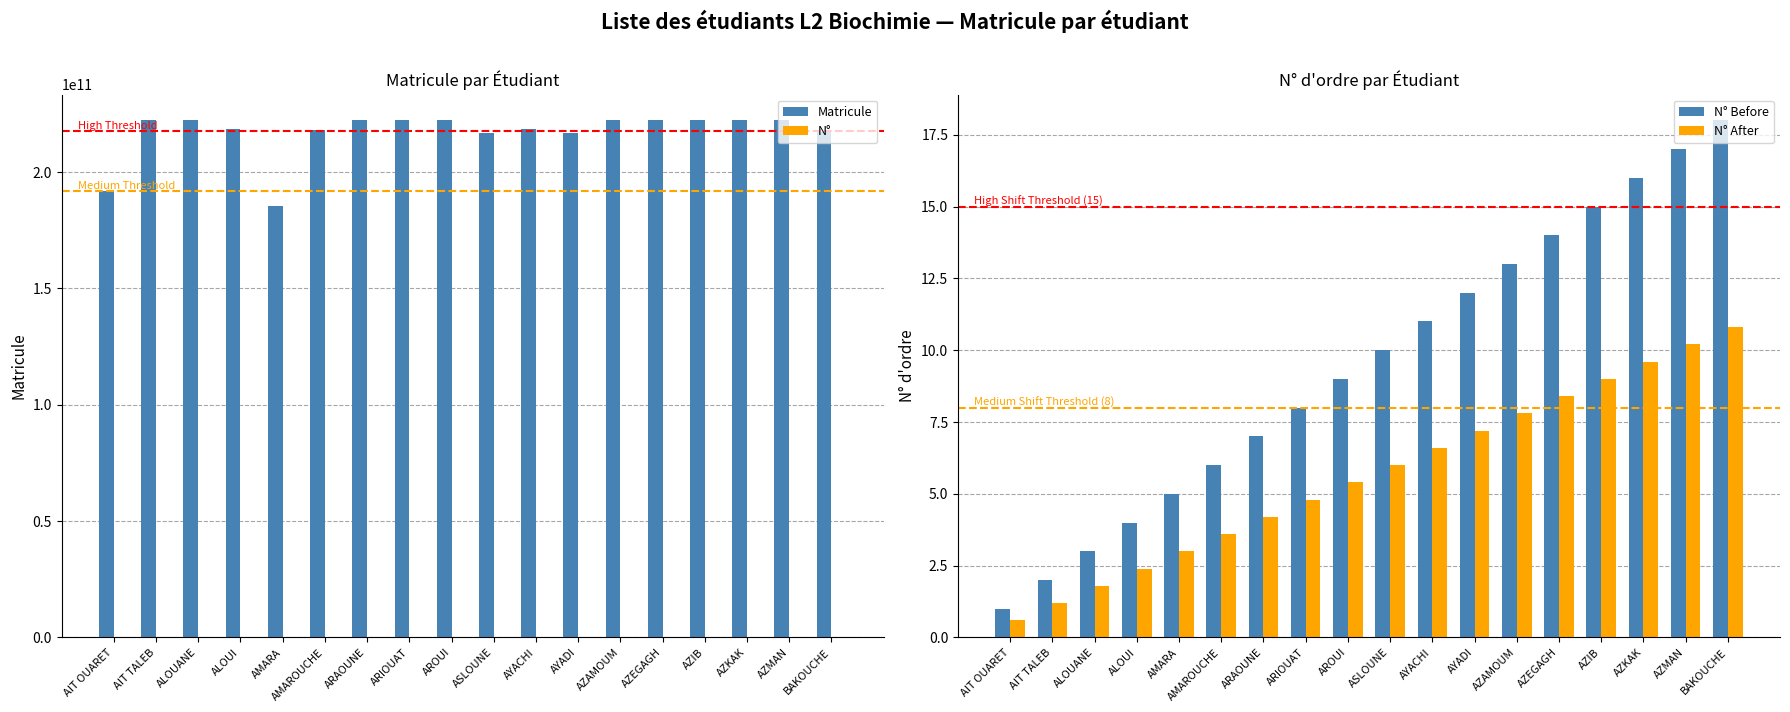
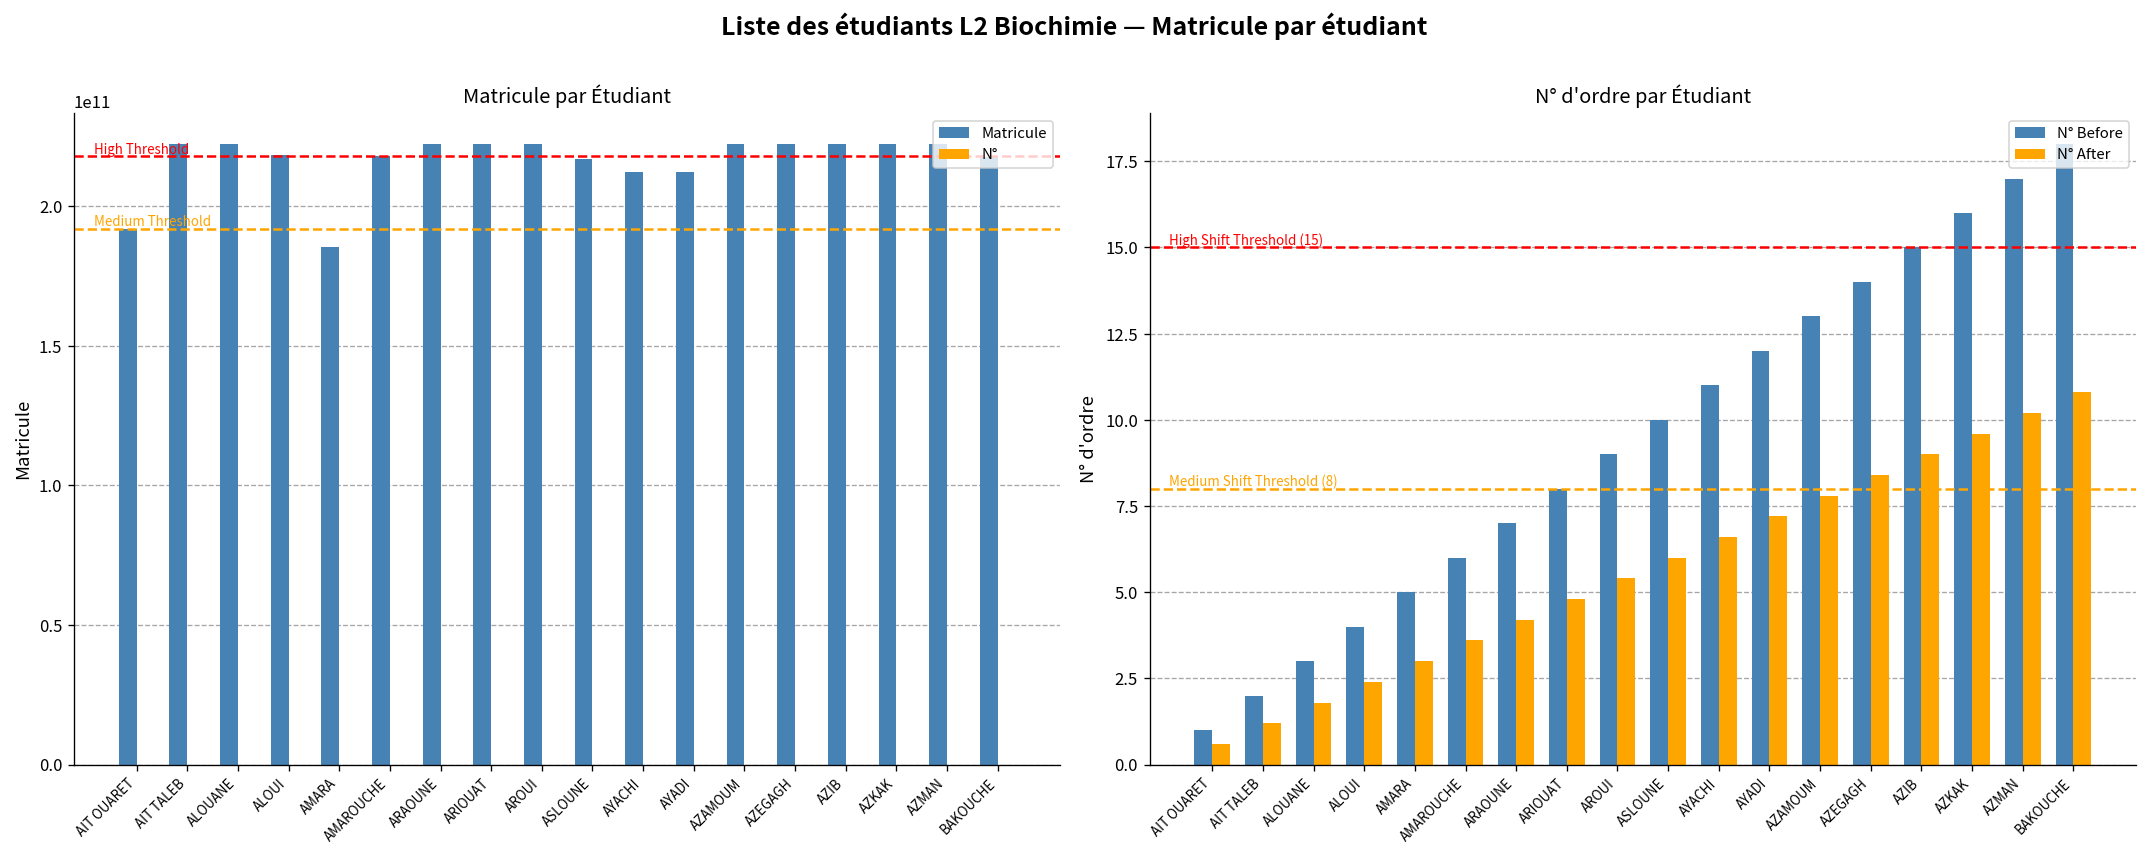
  {
    "Matricule par Étudiant": {
      "Matricule": {
        "AIT OUARET": 192000000000,
        "AIT TALEB": 222000000000,
        "ALOUANE": 222000000000,
        "ALOUI": 218000000000,
        "AMARA": 185000000000,
        "AMAROUCHE": 218000000000,
        "ARAOUNE": 222000000000,
        "ARIOUAT": 222000000000,
        "AROUI": 222000000000,
        "ASLOUNE": 217000000000,
-       "AYACHI": 218000000000,
-       "AYADI": 217000000000,
+       "AYACHI": 212000000000,
+       "AYADI": 212000000000,
        "AZAMOUM": 222000000000,
        "AZEGAGH": 222000000000,
        "AZIB": 222000000000,
        "AZKAK": 222000000000
      }
    },
    "N° d'ordre par Étudiant": {
      "N° Before": {
        "AIT OUARET": 1.0,
        "AIT TALEB": 2.0,
        "ALOUANE": 3.0,
        "ALOUI": 4.0,
        "AMARA": 5.0,
        "AMAROUCHE": 6.0,
        "ARAOUNE": 7.0,
        "ARIOUAT": 8.0,
        "AROUI": 9.0,
        "ASLOUNE": 10.0,
        "AYACHI": 11.0,
        "AYADI": 12.0,
        "AZAMOUM": 13.0,
        "AZEGAGH": 14.0,
        "AZIB": 15.0,
        "AZKAK": 16.0,
        "AZMAN": 17.0
      },
      "N° After": {
        "AIT OUARET": 0.6,
        "AIT TALEB": 1.2,
        "ALOUANE": 1.8,
        "ALOUI": 2.4,
        "AMARA": 3.0,
        "AMAROUCHE": 3.6,
        "ARAOUNE": 4.2,
        "ARIOUAT": 4.8,
        "AROUI": 5.4,
        "ASLOUNE": 6.0,
        "AYACHI": 6.6,
        "AYADI": 7.2,
        "AZAMOUM": 7.8,
        "AZEGAGH": 8.4,
        "AZIB": 9.0,
        "AZKAK": 9.6,
        "AZMAN": 10.2,
        "BAKOUCHE": 10.8
      }
    }
  }
